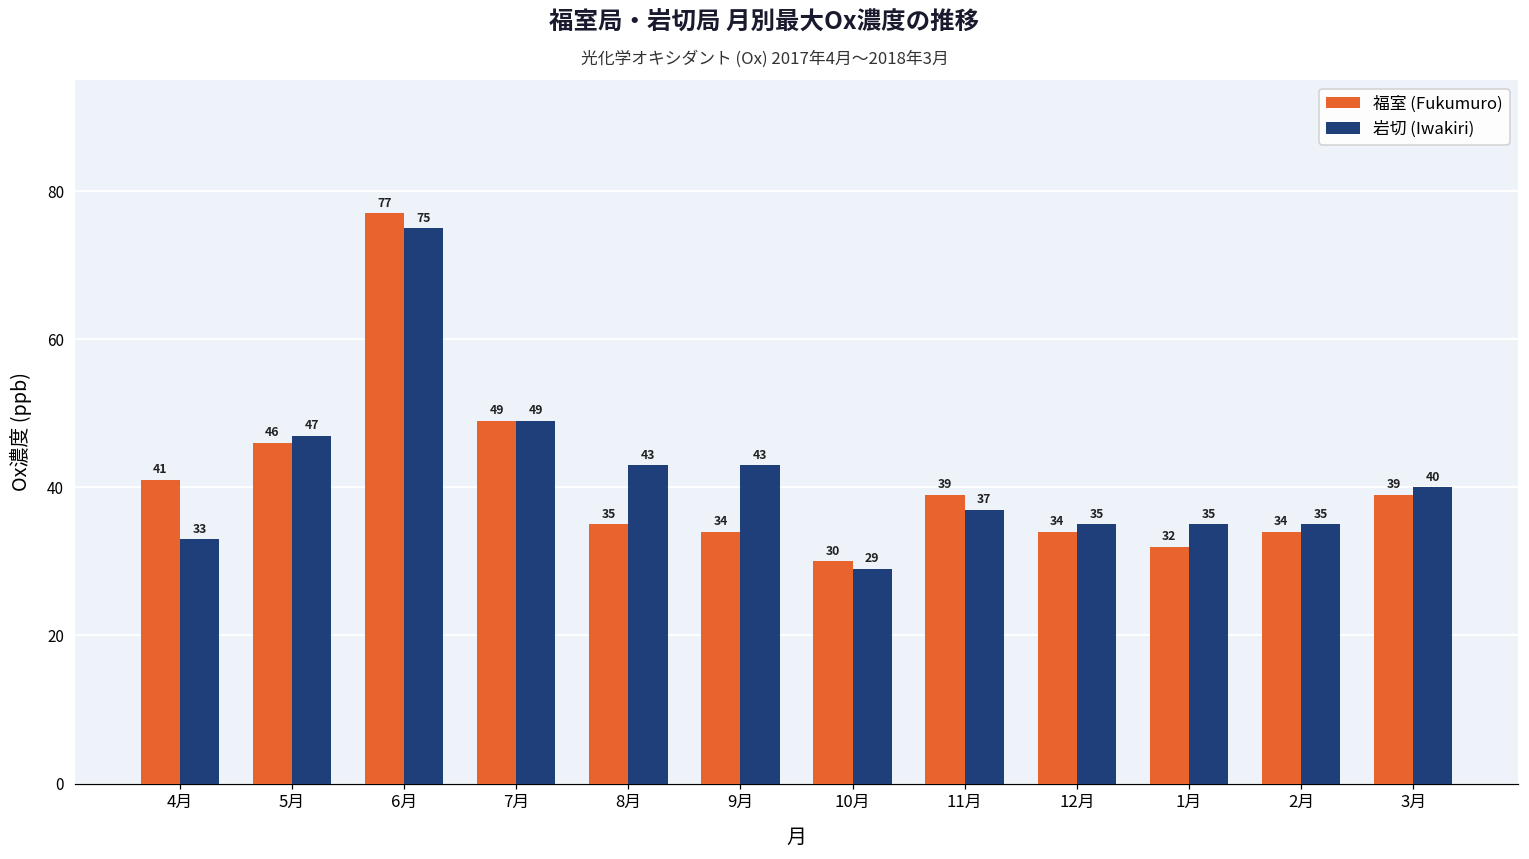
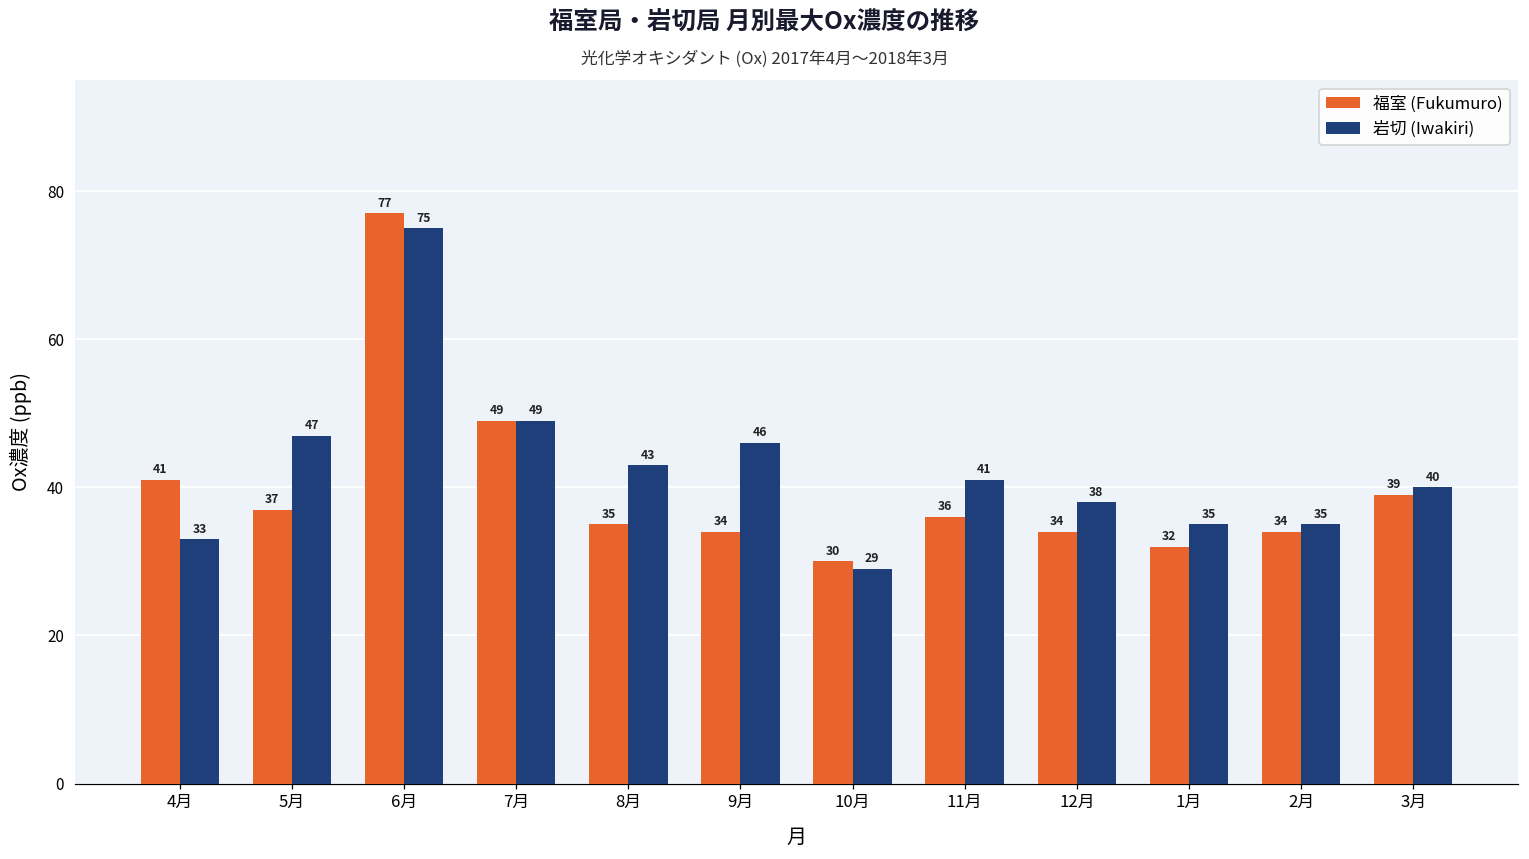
  {
    "福室 (Fukumuro)": {
      "4月": 41,
-     "5月": 46,
+     "5月": 37,
      "6月": 77,
      "7月": 49,
      "8月": 35,
      "9月": 34,
      "10月": 30,
-     "11月": 39,
+     "11月": 36,
      "12月": 34,
      "1月": 32,
      "2月": 34,
      "3月": 39
    },
    "岩切 (Iwakiri)": {
      "4月": 33,
      "5月": 47,
      "6月": 75,
      "7月": 49,
      "8月": 43,
-     "9月": 43,
+     "9月": 46,
      "10月": 29,
-     "11月": 37,
-     "12月": 35,
+     "11月": 41,
+     "12月": 38,
      "1月": 35,
      "2月": 35,
      "3月": 40
    }
  }
